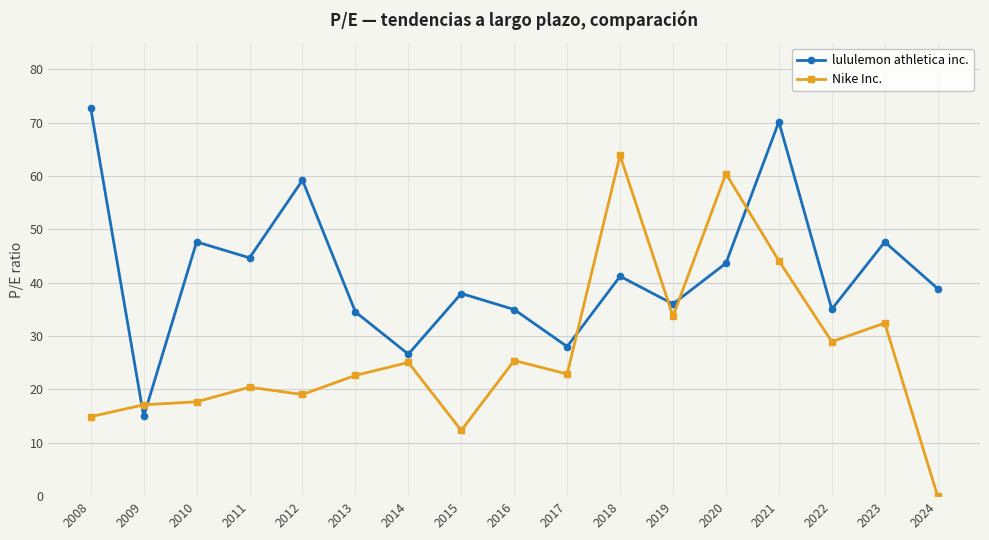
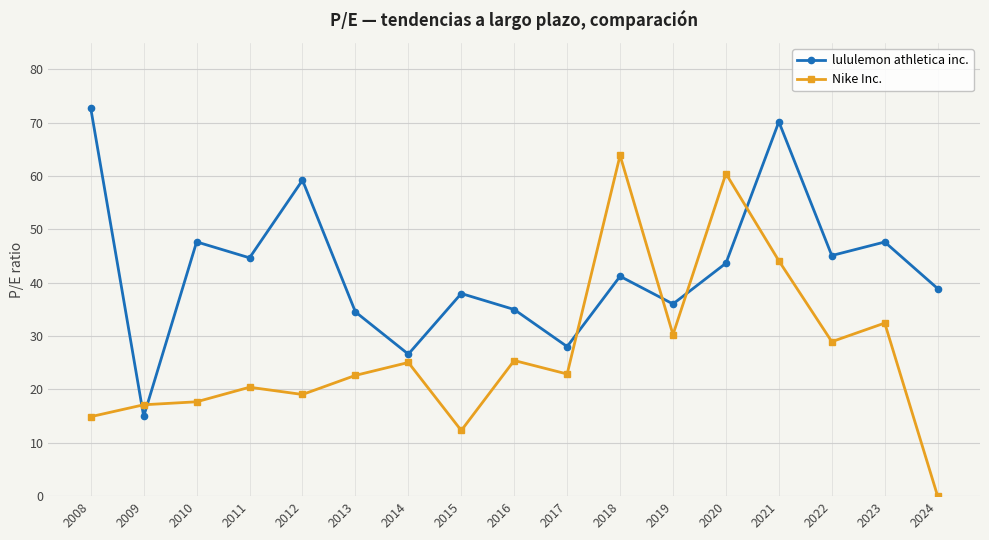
  {
    "lululemon athletica inc.": {
      "2008": 73,
      "2009": 15,
      "2010": 48,
      "2011": 45,
      "2012": 59,
      "2013": 35,
      "2014": 27,
      "2015": 38,
      "2016": 35,
      "2017": 28,
      "2018": 41,
      "2019": 36,
      "2020": 44,
      "2021": 70,
-     "2022": 35,
+     "2022": 45,
      "2023": 48,
      "2024": 39
    },
    "Nike Inc.": {
      "2008": 15,
      "2009": 17,
      "2010": 18,
      "2011": 20,
      "2012": 19,
      "2013": 23,
      "2014": 25,
      "2015": 12,
      "2016": 25,
      "2017": 23,
      "2018": 64,
-     "2019": 34,
+     "2019": 30,
      "2020": 60,
      "2021": 44,
      "2022": 29,
      "2023": 32,
      "2024": 0
    }
  }
